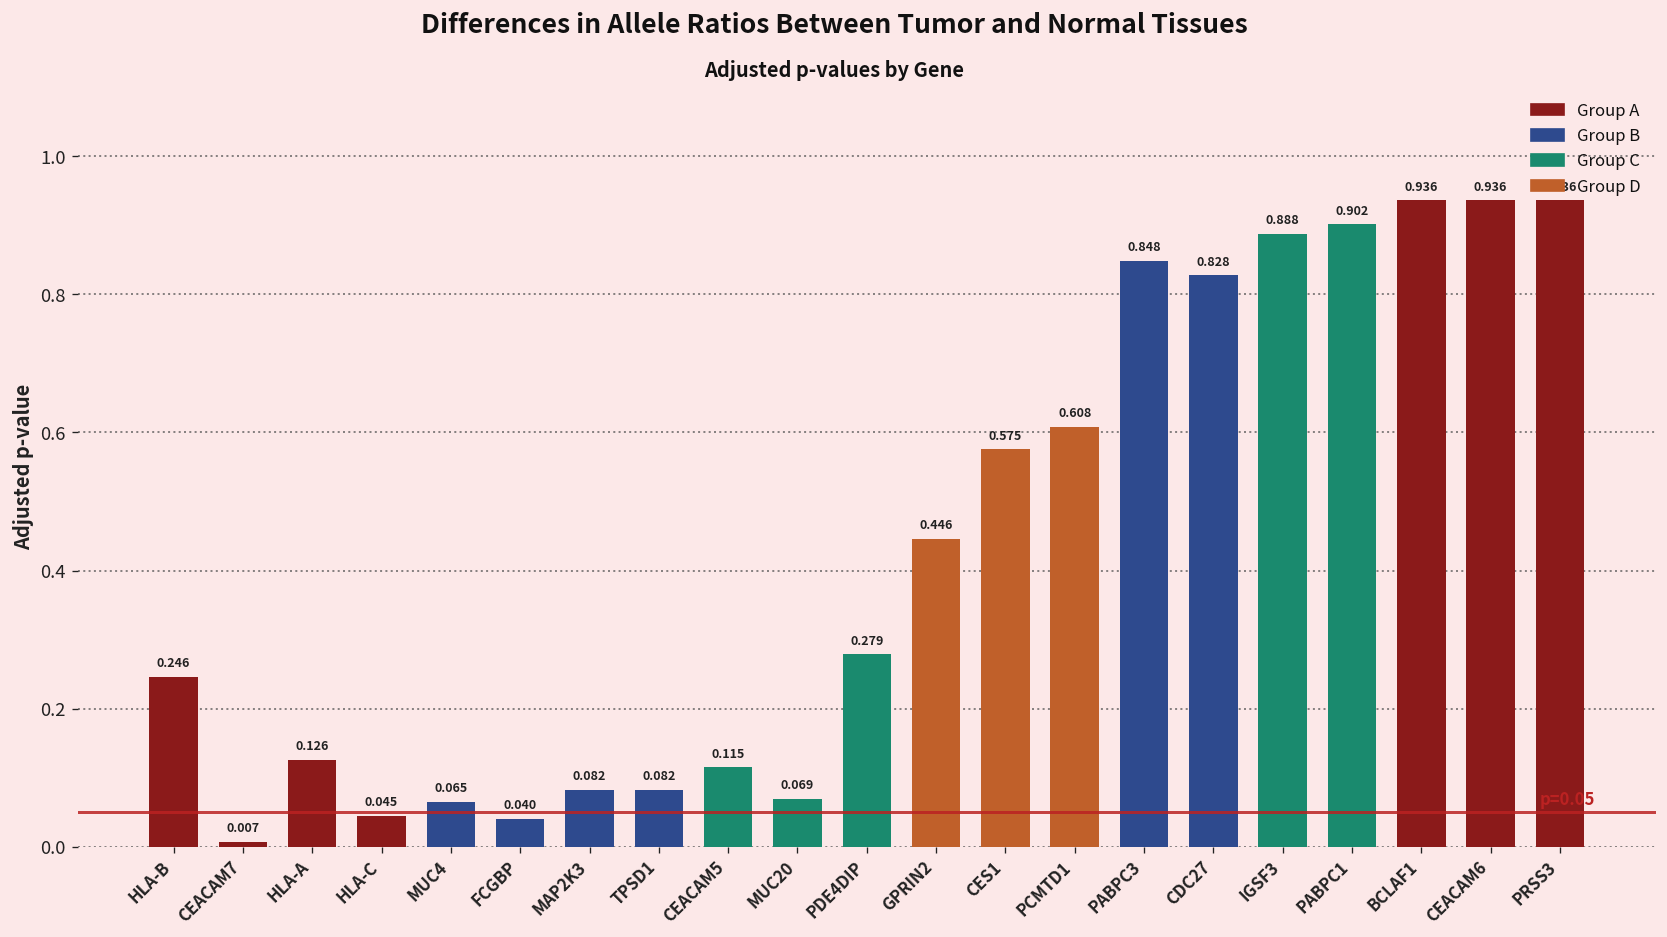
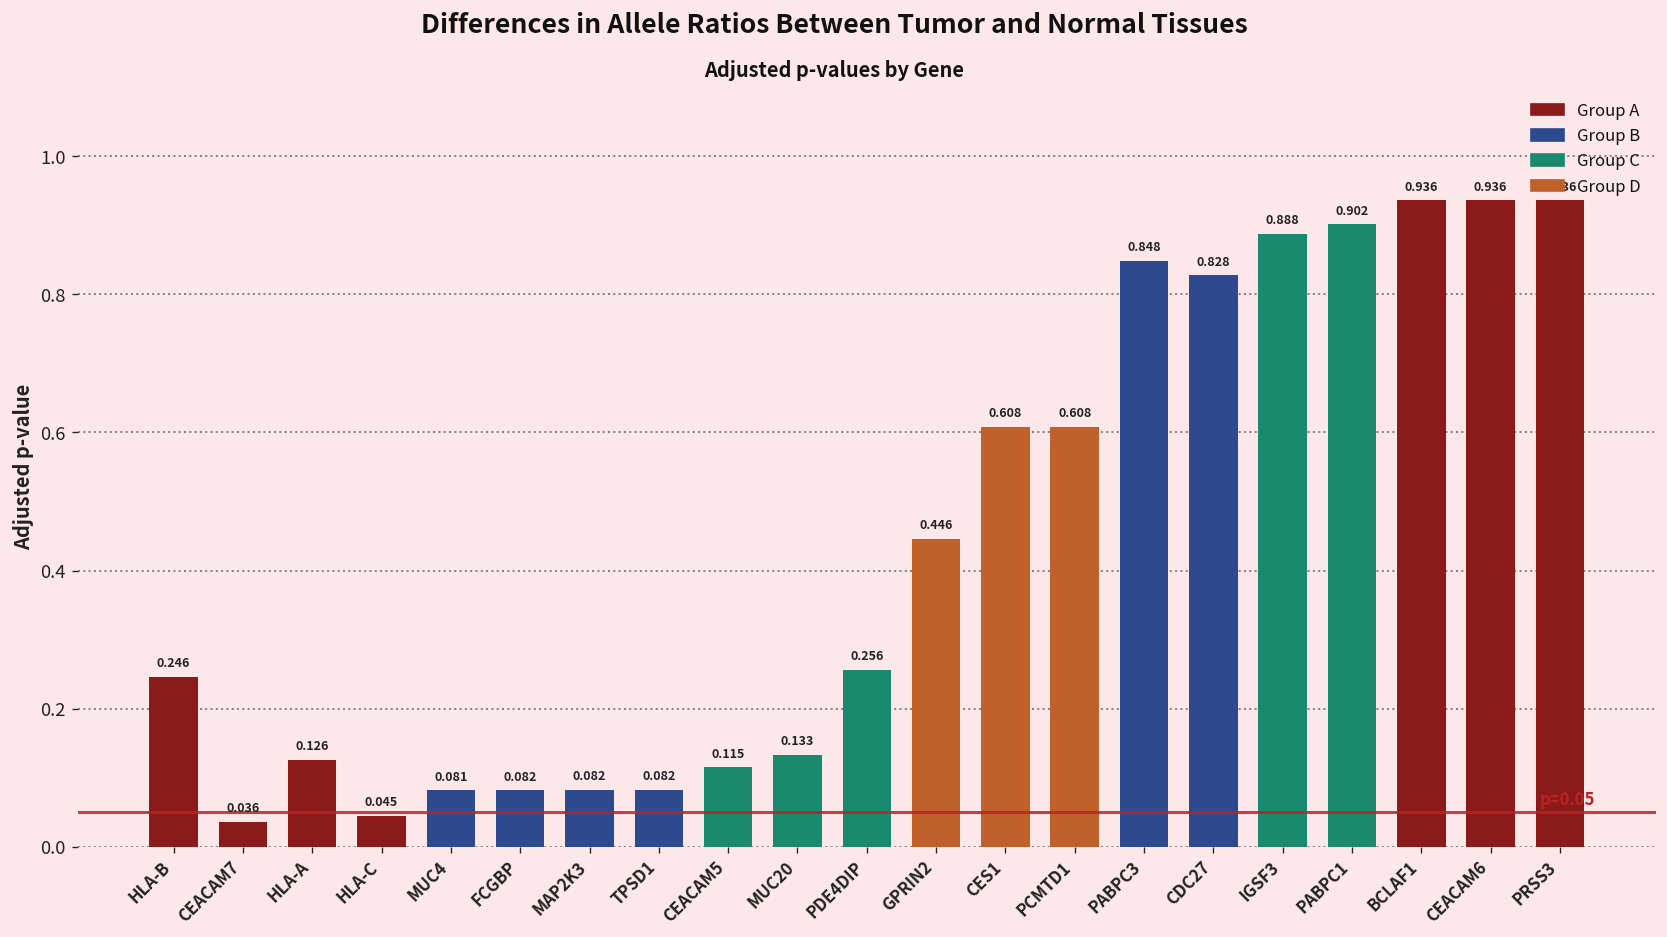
  {
    "HLA-B": 0.246,
-   "CEACAM7": 0.007,
+   "CEACAM7": 0.036,
    "HLA-A": 0.126,
    "HLA-C": 0.045,
-   "MUC4": 0.065,
-   "FCGBP": 0.040,
+   "MUC4": 0.081,
+   "FCGBP": 0.082,
    "MAP2K3": 0.082,
    "TPSD1": 0.082,
    "CEACAM5": 0.115,
-   "MUC20": 0.069,
-   "PDE4DIP": 0.279,
+   "MUC20": 0.133,
+   "PDE4DIP": 0.256,
    "GPRIN2": 0.446,
-   "CES1": 0.575,
+   "CES1": 0.608,
    "PCMTD1": 0.608,
    "PABPC3": 0.848,
    "CDC27": 0.828,
    "IGSF3": 0.888,
    "PABPC1": 0.902,
    "BCLAF1": 0.936,
    "CEACAM6": 0.936,
    "PRSS3": 0.936
  }
